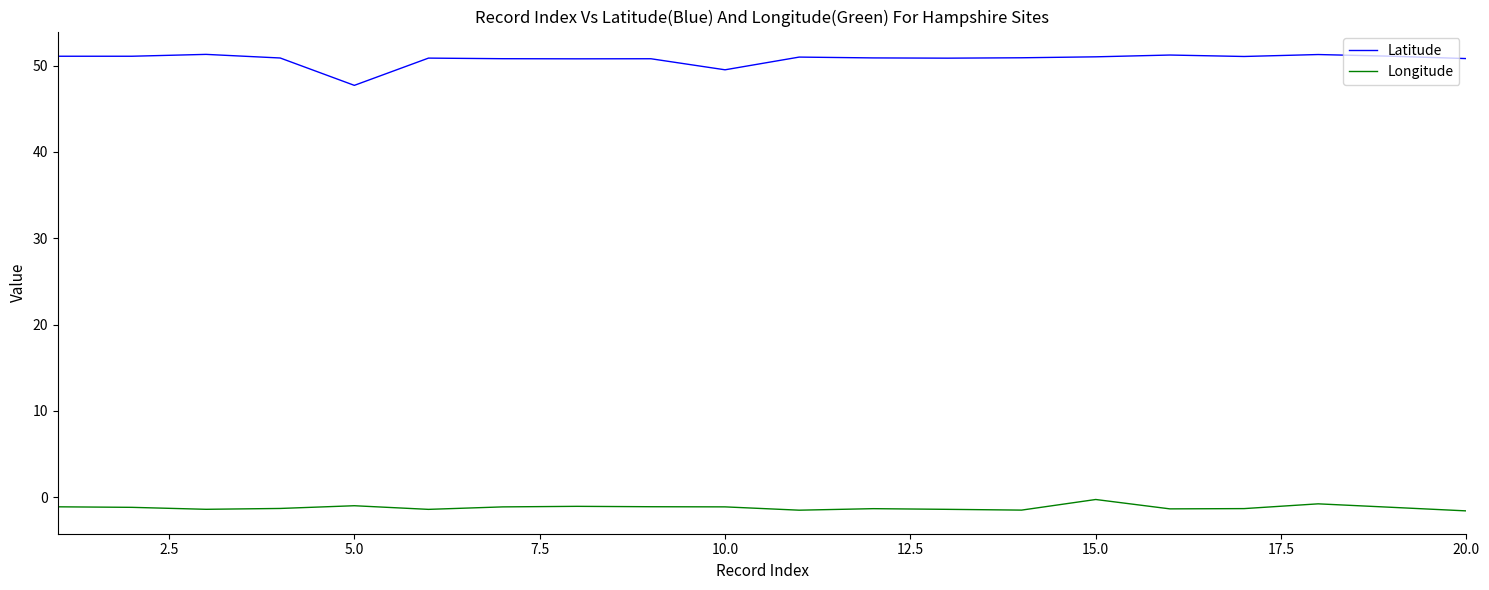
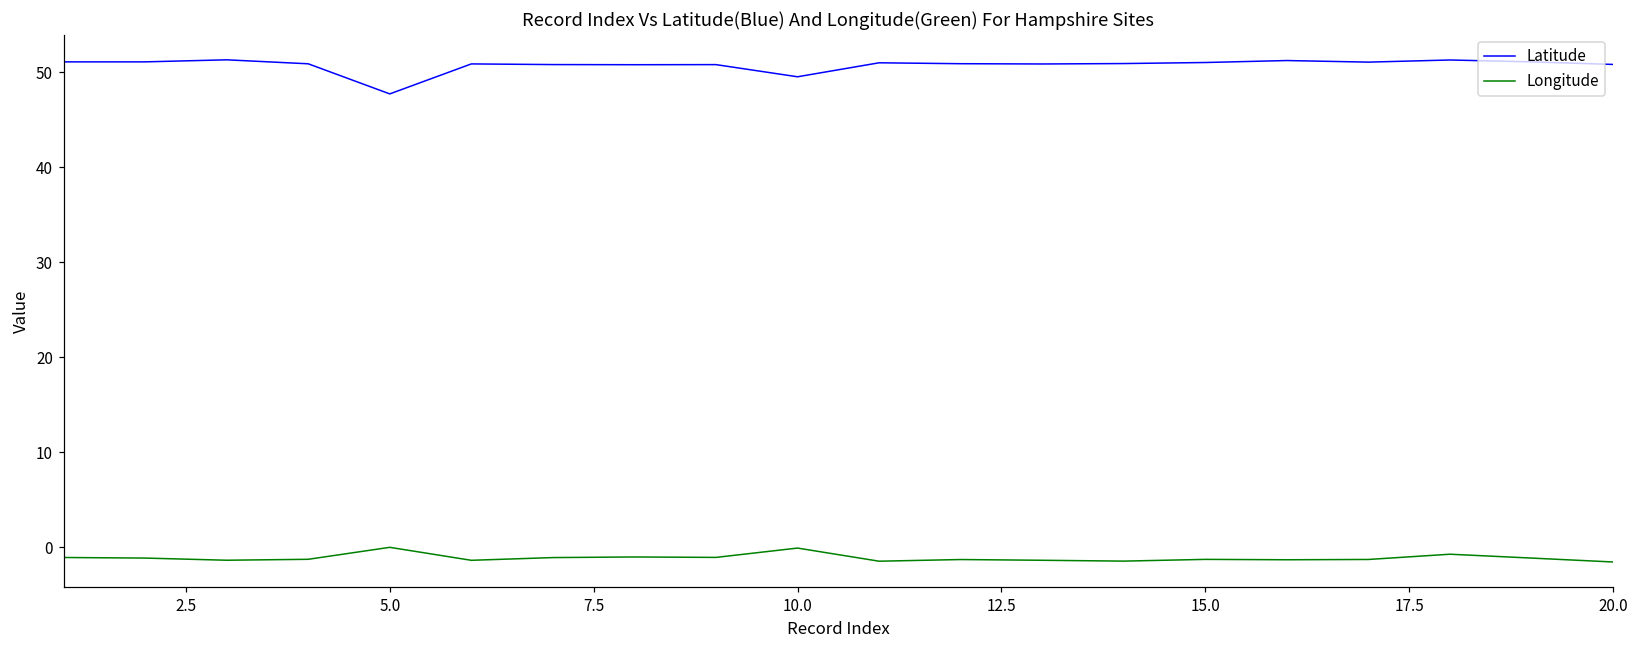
  {
    "Latitude": {
      "5.0": 48,
      "10.0": 50,
      "15.0": 51,
      "20.0": 51
    },
    "Longitude": {
-     "5.0": -1,
-     "10.0": -1,
-     "15.0": 0,
+     "5.0": 0,
+     "10.0": 0,
+     "15.0": -1,
      "20.0": -2
    }
  }
